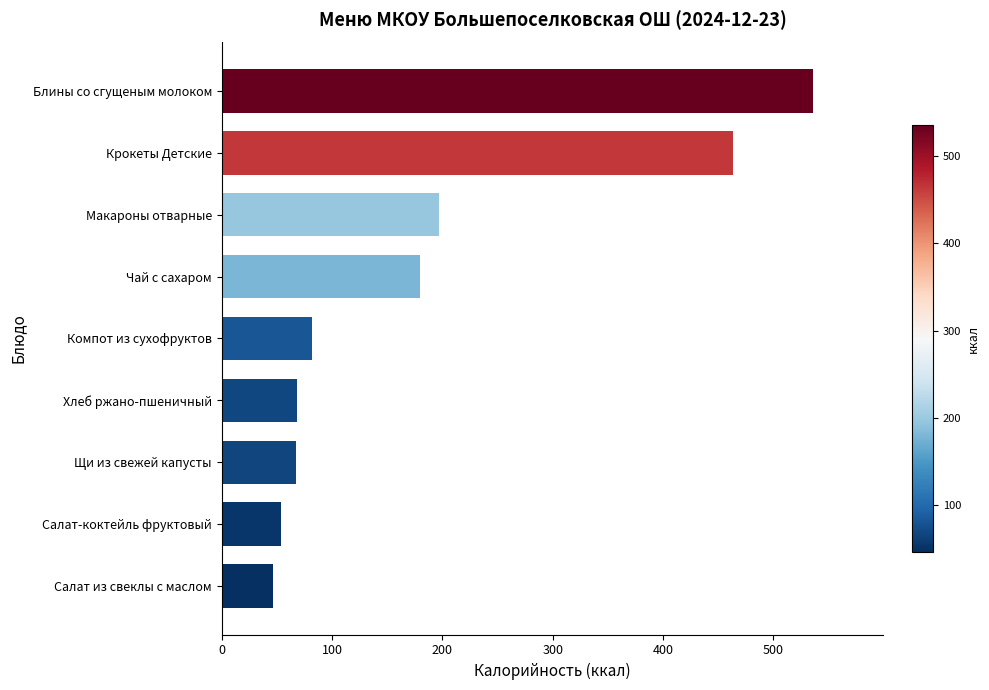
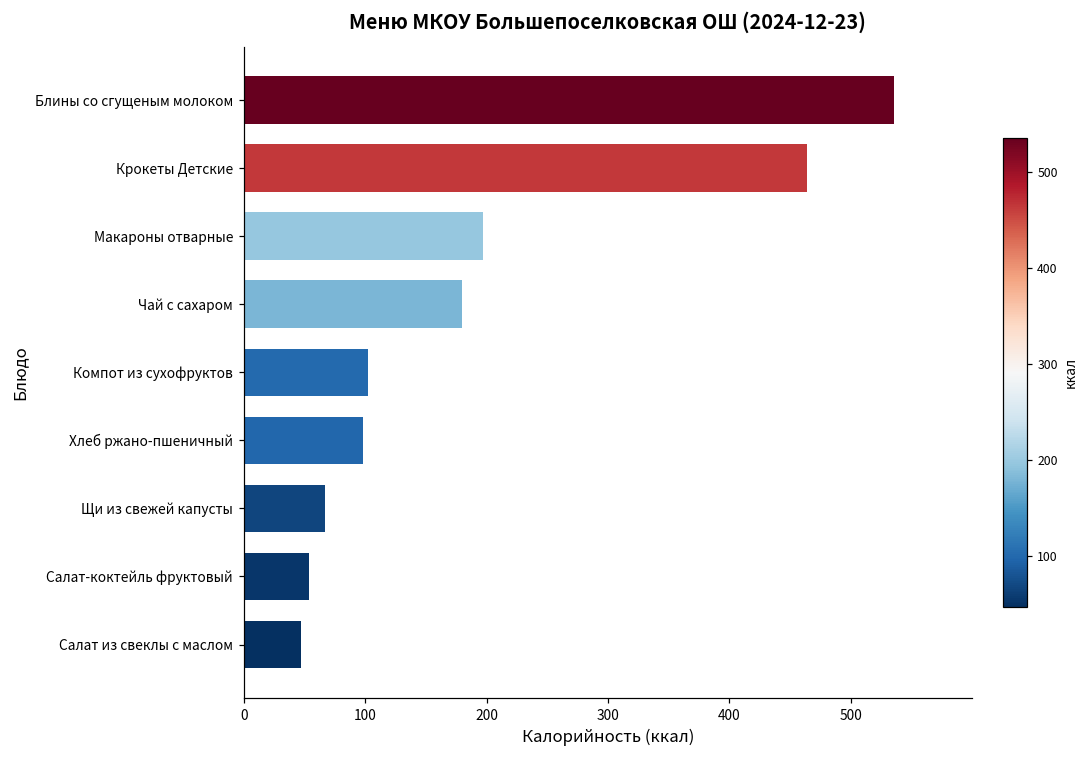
  {
    "Блины со сгущеным молоком": 536,
    "Крокеты Детские": 464,
    "Макароны отварные": 197,
    "Чай с сахаром": 180,
-   "Компот из сухофруктов": 82,
-   "Хлеб ржано-пшеничный": 68,
+   "Компот из сухофруктов": 102,
+   "Хлеб ржано-пшеничный": 98,
    "Щи из свежей капусты": 67,
    "Салат-коктейль фруктовый": 53,
    "Салат из свеклы с маслом": 47
  }
